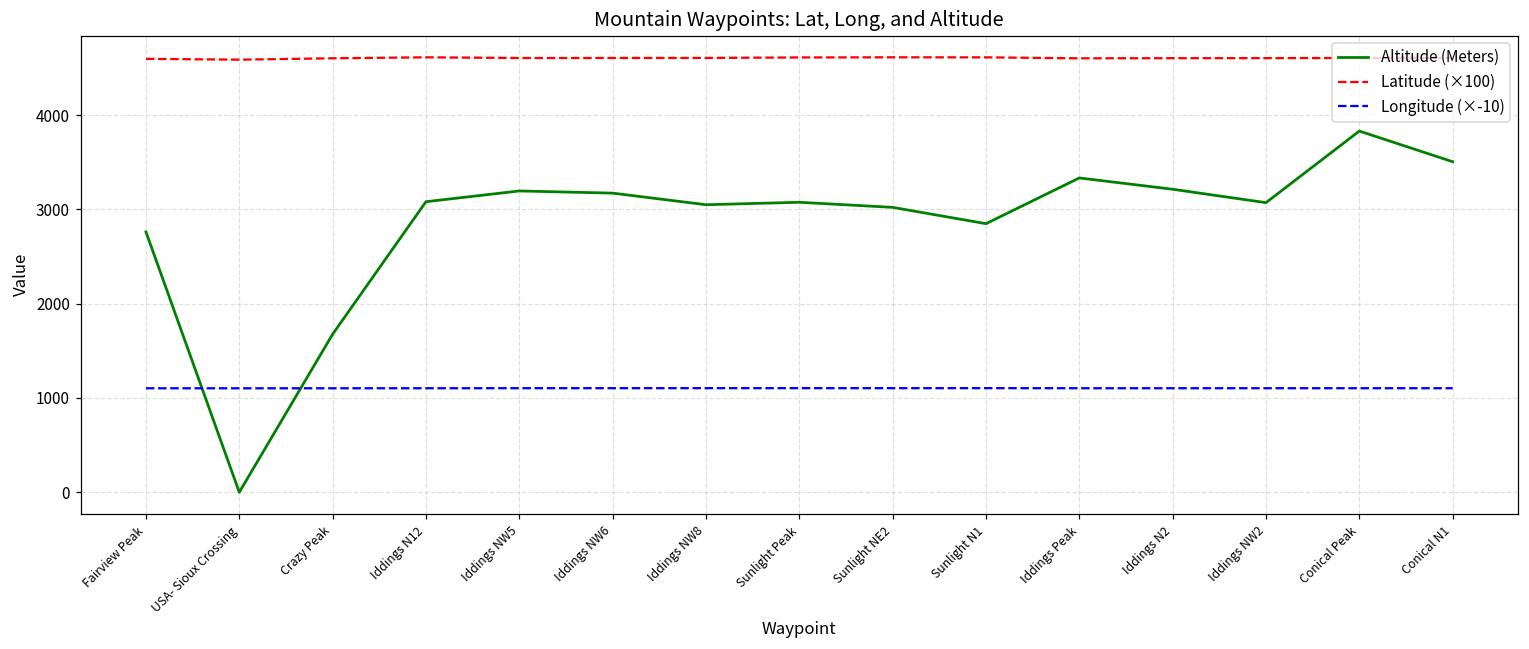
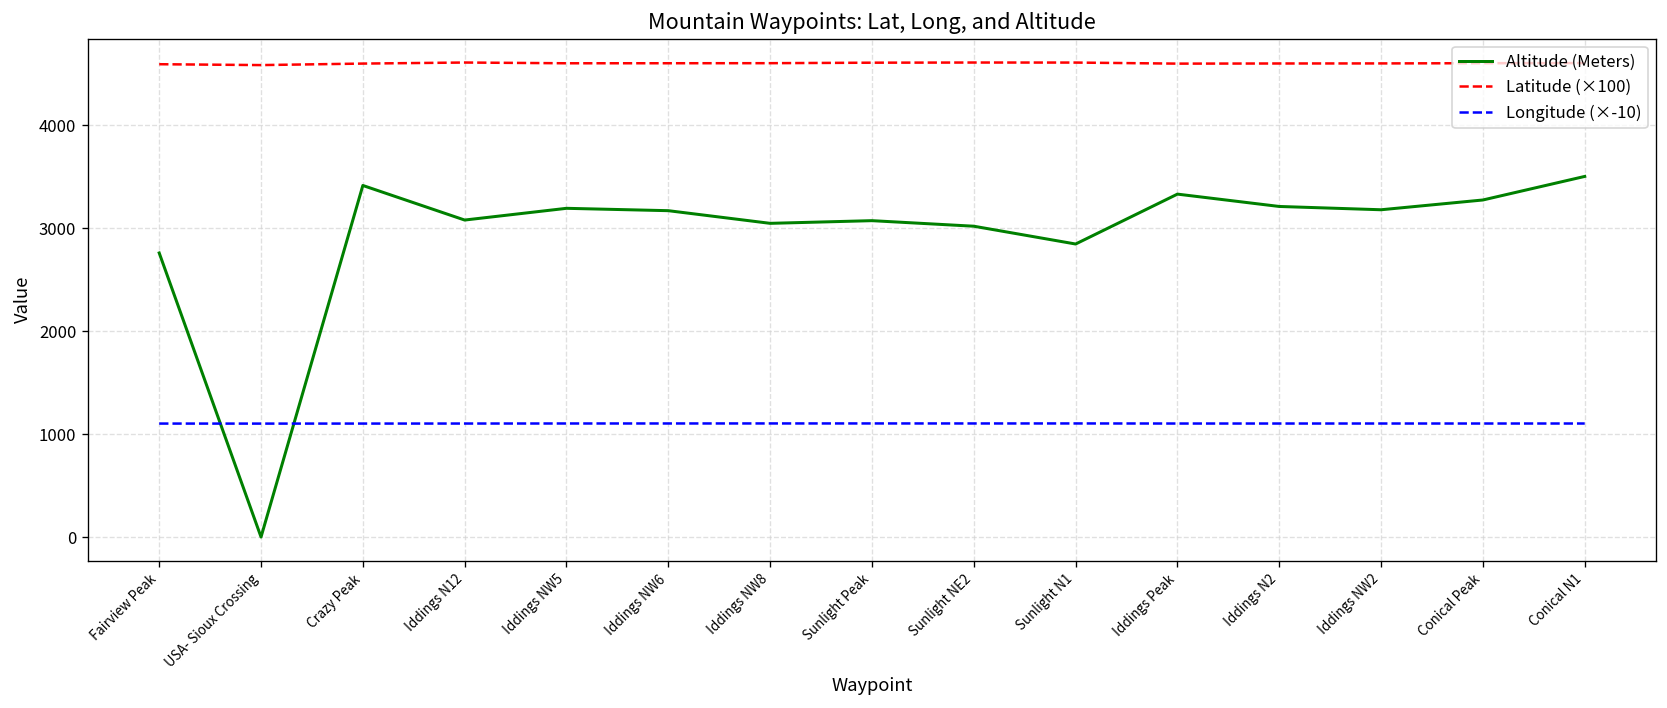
  {
    "Altitude (Meters)": {
      "Fairview Peak": 2800,
      "USA- Sioux Crossing": 0,
-     "Crazy Peak": 1700,
+     "Crazy Peak": 3400,
      "Iddings N12": 3100,
      "Iddings NW5": 3200,
      "Iddings NW6": 3200,
      "Iddings NW8": 3000,
      "Sunlight Peak": 3100,
      "Sunlight NE2": 3000,
      "Sunlight N1": 2800,
      "Iddings Peak": 3300,
      "Iddings N2": 3200,
-     "Iddings NW2": 3100,
-     "Conical Peak": 3800,
+     "Iddings NW2": 3200,
+     "Conical Peak": 3300,
      "Conical N1": 3500
    },
    "Latitude (×100)": {
      "Fairview Peak": 4600,
      "USA- Sioux Crossing": 4600,
      "Crazy Peak": 4600,
      "Iddings N12": 4600,
      "Iddings NW5": 4600,
      "Iddings NW6": 4600,
      "Iddings NW8": 4600,
      "Sunlight Peak": 4600,
      "Sunlight NE2": 4600,
      "Sunlight N1": 4600,
      "Iddings Peak": 4600,
      "Iddings N2": 4600,
      "Iddings NW2": 4600
    },
    "Longitude (×-10)": {
      "Fairview Peak": 1100,
      "USA- Sioux Crossing": 1100,
      "Crazy Peak": 1100,
      "Iddings N12": 1100,
      "Iddings NW5": 1100,
      "Iddings NW6": 1100,
      "Iddings NW8": 1100,
      "Sunlight Peak": 1100,
      "Sunlight NE2": 1100,
      "Sunlight N1": 1100,
      "Iddings Peak": 1100,
      "Iddings N2": 1100,
      "Iddings NW2": 1100,
      "Conical Peak": 1100,
      "Conical N1": 1100
    }
  }
